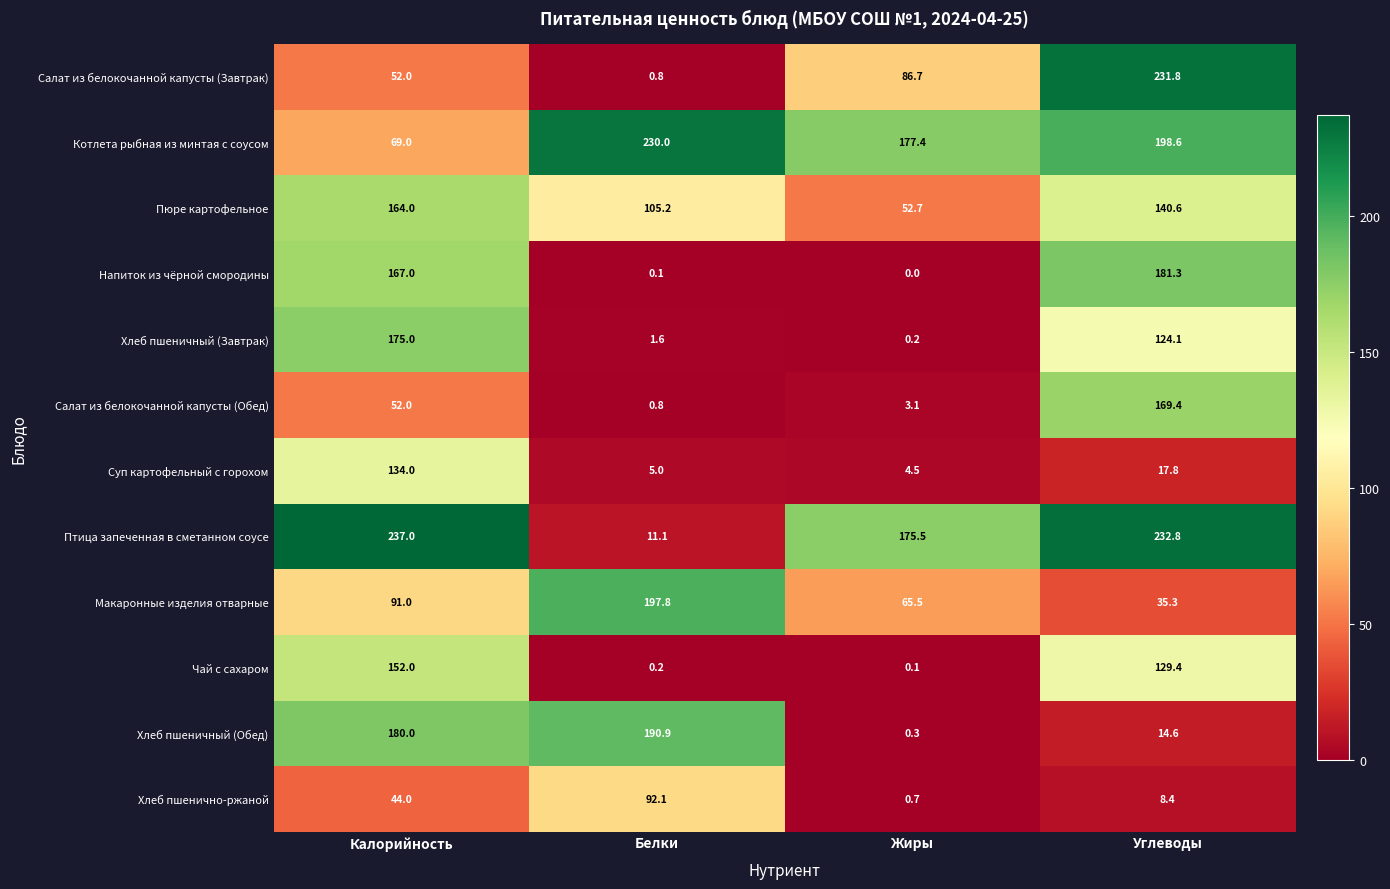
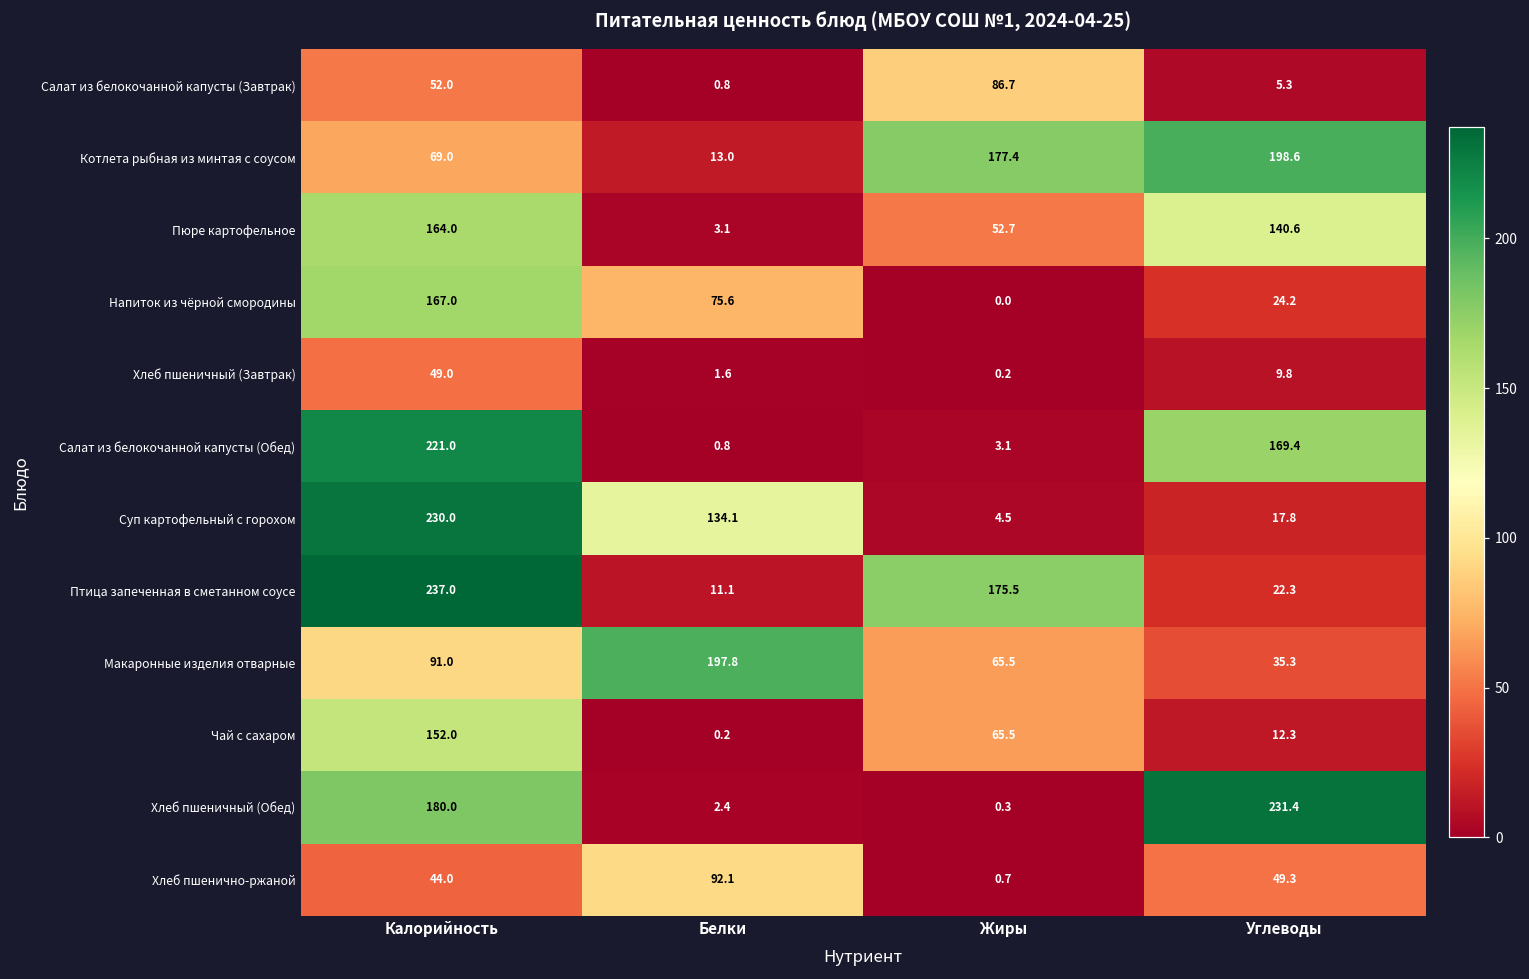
  {
    "Салат из белокочанной капусты (Завтрак)": {
      "Калорийность": 52.0,
      "Белки": 0.8,
      "Жиры": 86.7,
-     "Углеводы": 231.8
+     "Углеводы": 5.3
    },
    "Котлета рыбная из минтая с соусом": {
      "Калорийность": 69.0,
-     "Белки": 230.0,
+     "Белки": 13.0,
      "Жиры": 177.4,
      "Углеводы": 198.6
    },
    "Пюре картофельное": {
      "Калорийность": 164.0,
-     "Белки": 105.2,
+     "Белки": 3.1,
      "Жиры": 52.7,
      "Углеводы": 140.6
    },
    "Напиток из чёрной смородины": {
      "Калорийность": 167.0,
-     "Белки": 0.1,
+     "Белки": 75.6,
      "Жиры": 0.0,
-     "Углеводы": 181.3
+     "Углеводы": 24.2
    },
    "Хлеб пшеничный (Завтрак)": {
-     "Калорийность": 175.0,
+     "Калорийность": 49.0,
      "Белки": 1.6,
      "Жиры": 0.2,
-     "Углеводы": 124.1
+     "Углеводы": 9.8
    },
    "Салат из белокочанной капусты (Обед)": {
-     "Калорийность": 52.0,
+     "Калорийность": 221.0,
      "Белки": 0.8,
      "Жиры": 3.1,
      "Углеводы": 169.4
    },
    "Суп картофельный с горохом": {
-     "Калорийность": 134.0,
-     "Белки": 5.0,
+     "Калорийность": 230.0,
+     "Белки": 134.1,
      "Жиры": 4.5,
      "Углеводы": 17.8
    },
    "Птица запеченная в сметанном соусе": {
      "Калорийность": 237.0,
      "Белки": 11.1,
      "Жиры": 175.5,
-     "Углеводы": 232.8
+     "Углеводы": 22.3
    },
    "Макаронные изделия отварные": {
      "Калорийность": 91.0,
      "Белки": 197.8,
      "Жиры": 65.5,
      "Углеводы": 35.3
    },
    "Чай с сахаром": {
      "Калорийность": 152.0,
      "Белки": 0.2,
-     "Жиры": 0.1,
-     "Углеводы": 129.4
+     "Жиры": 65.5,
+     "Углеводы": 12.3
    },
    "Хлеб пшеничный (Обед)": {
      "Калорийность": 180.0,
-     "Белки": 190.9,
+     "Белки": 2.4,
      "Жиры": 0.3,
-     "Углеводы": 14.6
+     "Углеводы": 231.4
    },
    "Хлеб пшенично-ржаной": {
      "Калорийность": 44.0,
      "Белки": 92.1,
      "Жиры": 0.7,
-     "Углеводы": 8.4
+     "Углеводы": 49.3
    }
  }
